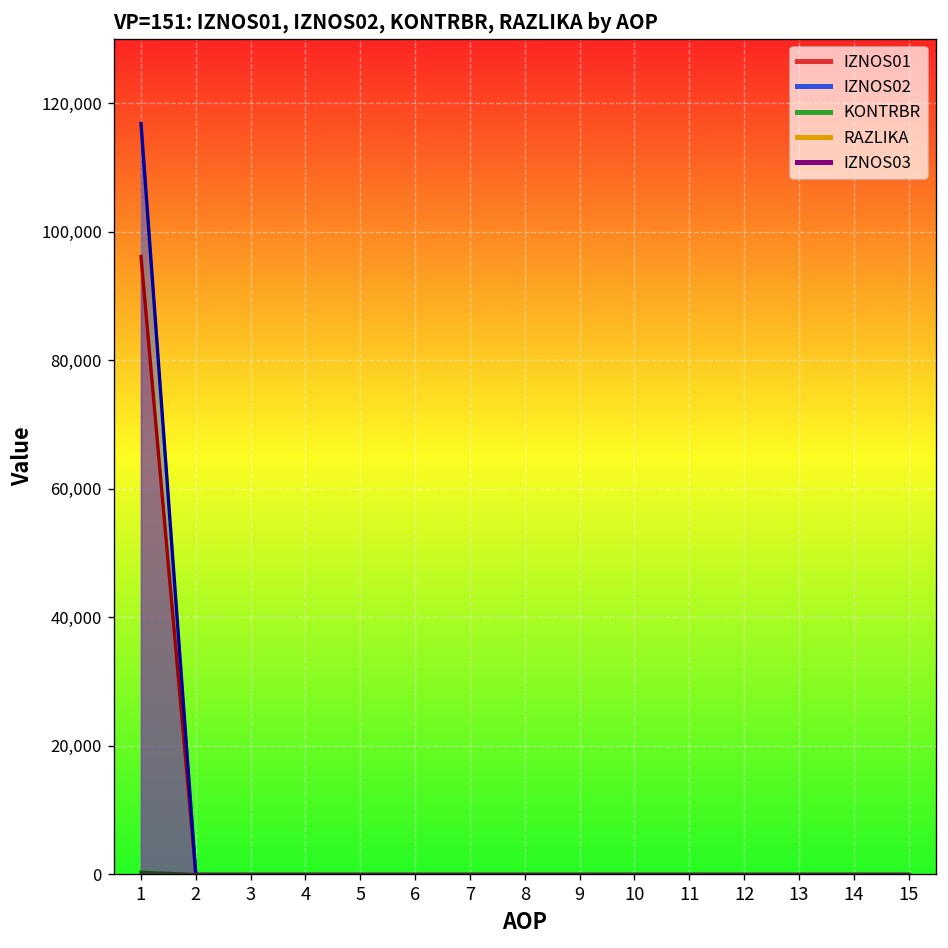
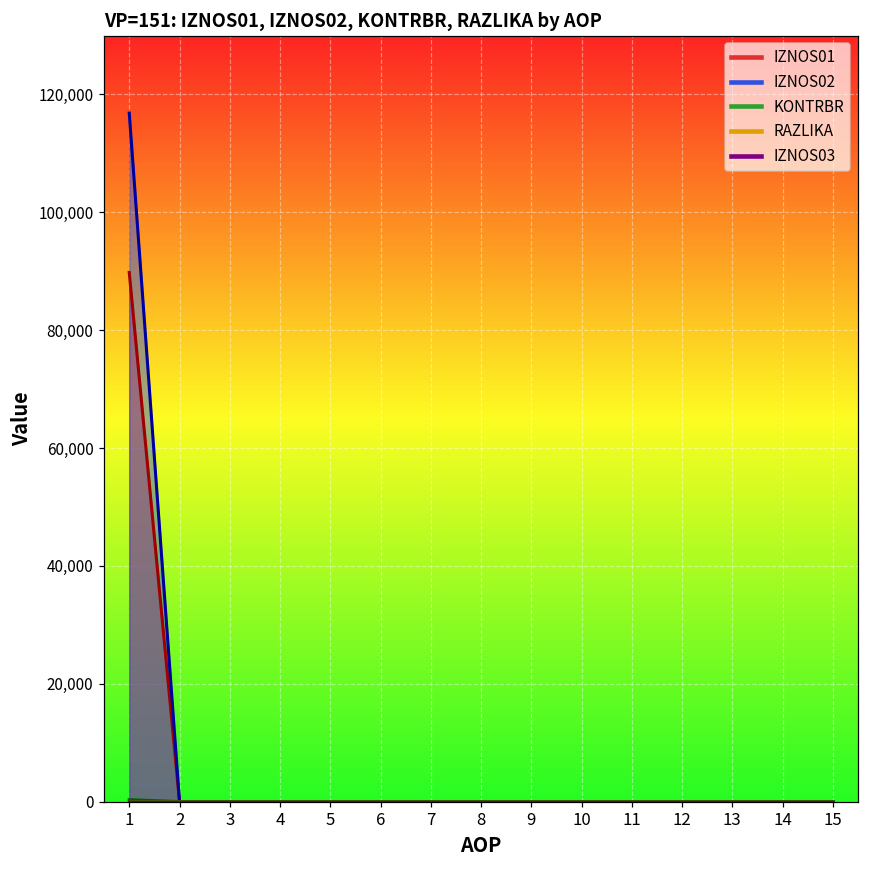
  {
    "IZNOS01": {
-     "1": "96,000"
+     "1": "90,000"
    },
    "IZNOS02": {
      "1": "117,000"
    }
  }
